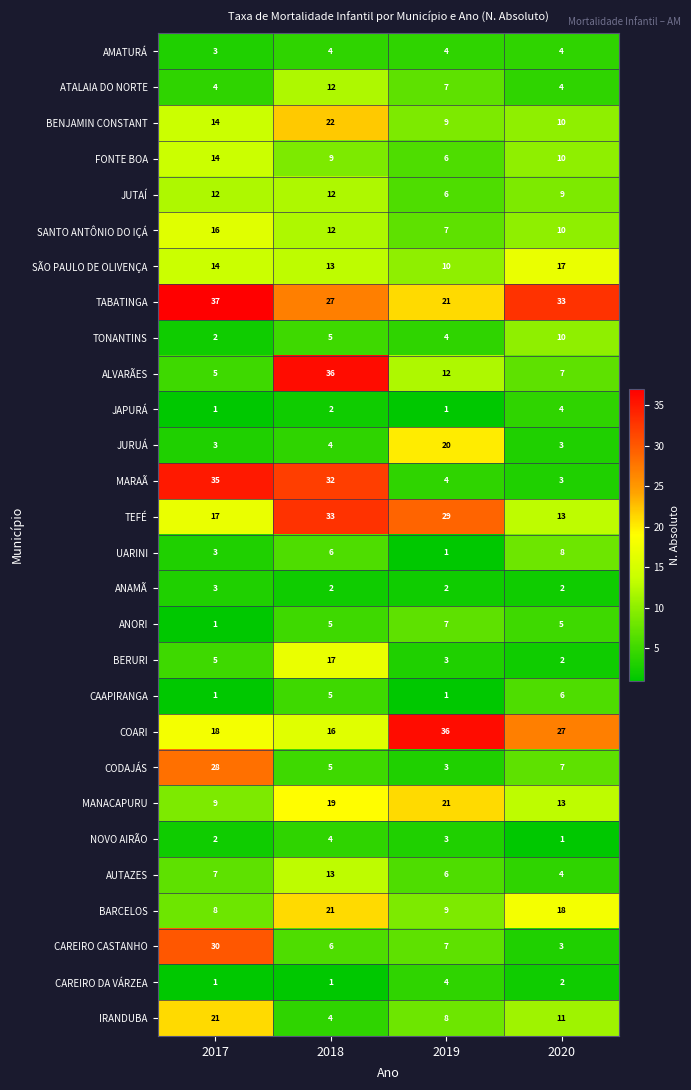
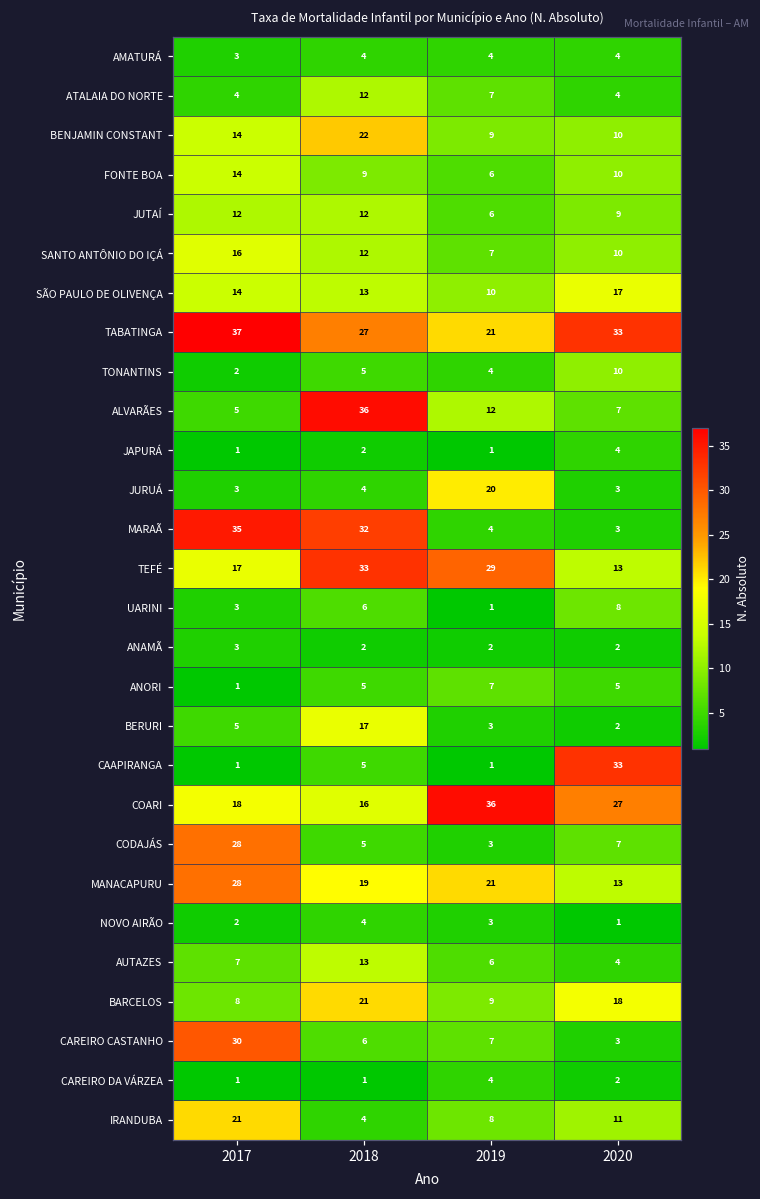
  {
    "AMATURÁ": {
      "2017": 3,
      "2018": 4,
      "2019": 4,
      "2020": 4
    },
    "ATALAIA DO NORTE": {
      "2017": 4,
      "2018": 12,
      "2019": 7,
      "2020": 4
    },
    "BENJAMIN CONSTANT": {
      "2017": 14,
      "2018": 22,
      "2019": 9,
      "2020": 10
    },
    "FONTE BOA": {
      "2017": 14,
      "2018": 9,
      "2019": 6,
      "2020": 10
    },
    "JUTAÍ": {
      "2017": 12,
      "2018": 12,
      "2019": 6,
      "2020": 9
    },
    "SANTO ANTÔNIO DO IÇÁ": {
      "2017": 16,
      "2018": 12,
      "2019": 7,
      "2020": 10
    },
    "SÃO PAULO DE OLIVENÇA": {
      "2017": 14,
      "2018": 13,
      "2019": 10,
      "2020": 17
    },
    "TABATINGA": {
      "2017": 37,
      "2018": 27,
      "2019": 21,
      "2020": 33
    },
    "TONANTINS": {
      "2017": 2,
      "2018": 5,
      "2019": 4,
      "2020": 10
    },
    "ALVARÃES": {
      "2017": 5,
      "2018": 36,
      "2019": 12,
      "2020": 7
    },
    "JAPURÁ": {
      "2017": 1,
      "2018": 2,
      "2019": 1,
      "2020": 4
    },
    "JURUÁ": {
      "2017": 3,
      "2018": 4,
      "2019": 20,
      "2020": 3
    },
    "MARAÃ": {
      "2017": 35,
      "2018": 32,
      "2019": 4,
      "2020": 3
    },
    "TEFÉ": {
      "2017": 17,
      "2018": 33,
      "2019": 29,
      "2020": 13
    },
    "UARINI": {
      "2017": 3,
      "2018": 6,
      "2019": 1,
      "2020": 8
    },
    "ANAMÃ": {
      "2017": 3,
      "2018": 2,
      "2019": 2,
      "2020": 2
    },
    "ANORI": {
      "2017": 1,
      "2018": 5,
      "2019": 7,
      "2020": 5
    },
    "BERURI": {
      "2017": 5,
      "2018": 17,
      "2019": 3,
      "2020": 2
    },
    "CAAPIRANGA": {
      "2017": 1,
      "2018": 5,
      "2019": 1,
-     "2020": 6
+     "2020": 33
    },
    "COARI": {
      "2017": 18,
      "2018": 16,
      "2019": 36,
      "2020": 27
    },
    "CODAJÁS": {
      "2017": 28,
      "2018": 5,
      "2019": 3,
      "2020": 7
    },
    "MANACAPURU": {
-     "2017": 9,
+     "2017": 28,
      "2018": 19,
      "2019": 21,
      "2020": 13
    },
    "NOVO AIRÃO": {
      "2017": 2,
      "2018": 4,
      "2019": 3,
      "2020": 1
    },
    "AUTAZES": {
      "2017": 7,
      "2018": 13,
      "2019": 6,
      "2020": 4
    },
    "BARCELOS": {
      "2017": 8,
      "2018": 21,
      "2019": 9,
      "2020": 18
    },
    "CAREIRO CASTANHO": {
      "2017": 30,
      "2018": 6,
      "2019": 7,
      "2020": 3
    },
    "CAREIRO DA VÁRZEA": {
      "2017": 1,
      "2018": 1,
      "2019": 4,
      "2020": 2
    },
    "IRANDUBA": {
      "2017": 21,
      "2018": 4,
      "2019": 8,
      "2020": 11
    }
  }
